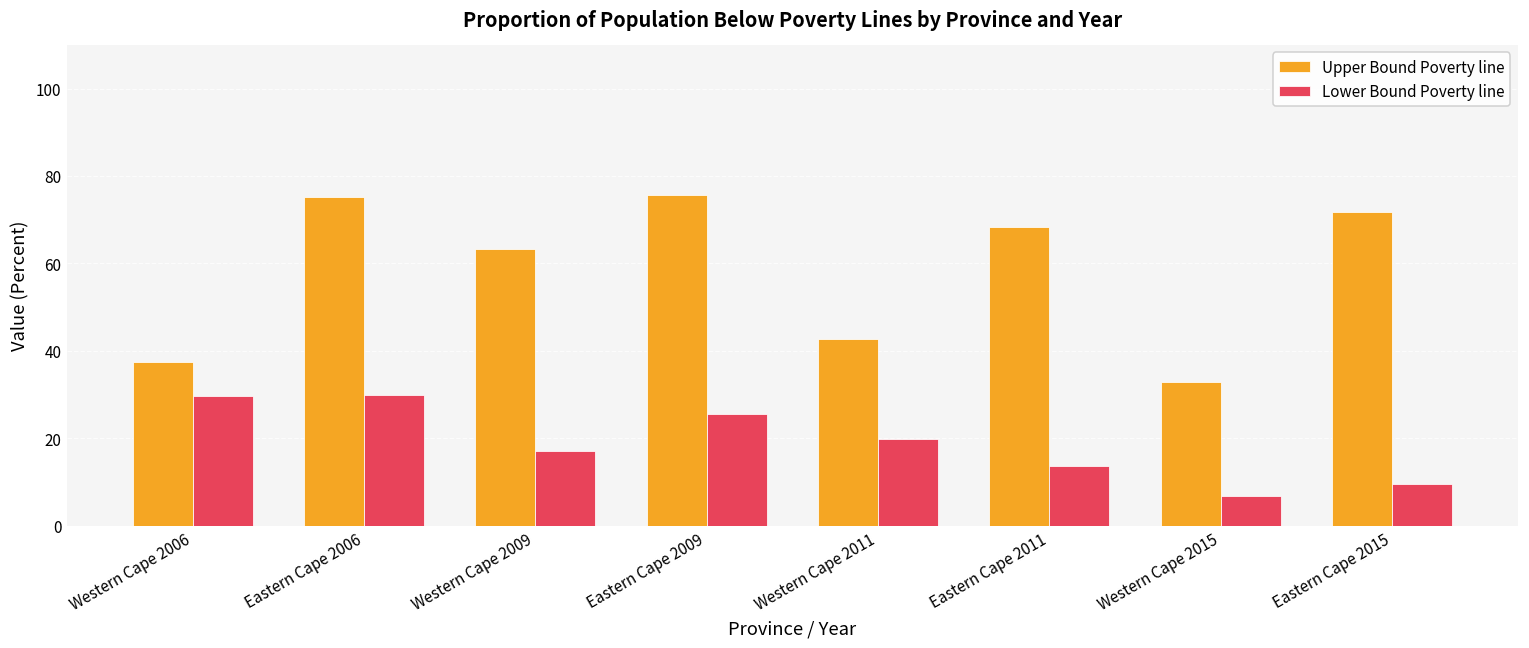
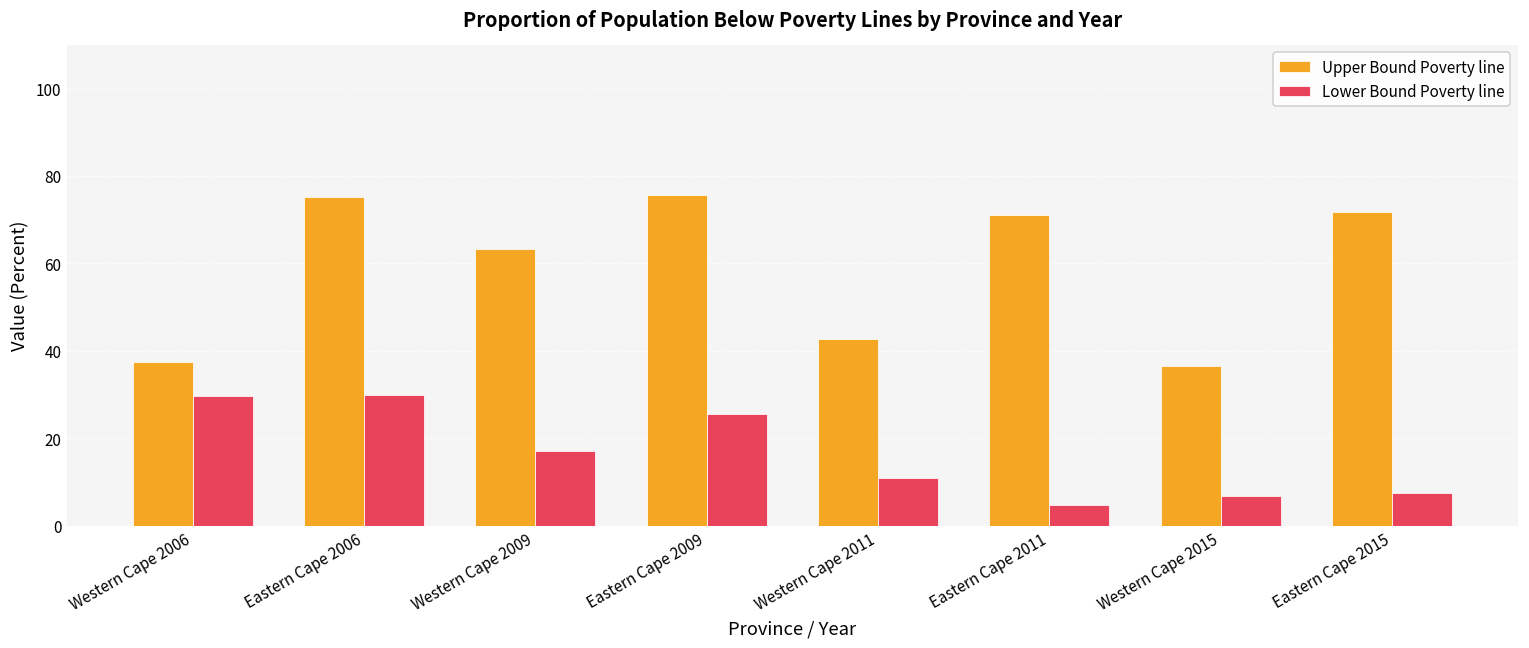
  {
    "Upper Bound Poverty line": {
      "Western Cape 2006": 37,
      "Eastern Cape 2006": 75,
      "Western Cape 2009": 63,
      "Eastern Cape 2009": 76,
      "Western Cape 2011": 43,
-     "Eastern Cape 2011": 68,
-     "Western Cape 2015": 33,
+     "Eastern Cape 2011": 71,
+     "Western Cape 2015": 36,
      "Eastern Cape 2015": 72
    },
    "Lower Bound Poverty line": {
      "Western Cape 2006": 30,
      "Eastern Cape 2006": 30,
      "Western Cape 2009": 17,
      "Eastern Cape 2009": 26,
-     "Western Cape 2011": 20,
-     "Eastern Cape 2011": 14,
+     "Western Cape 2011": 11,
+     "Eastern Cape 2011": 5,
      "Western Cape 2015": 7,
-     "Eastern Cape 2015": 10
+     "Eastern Cape 2015": 8
    }
  }
